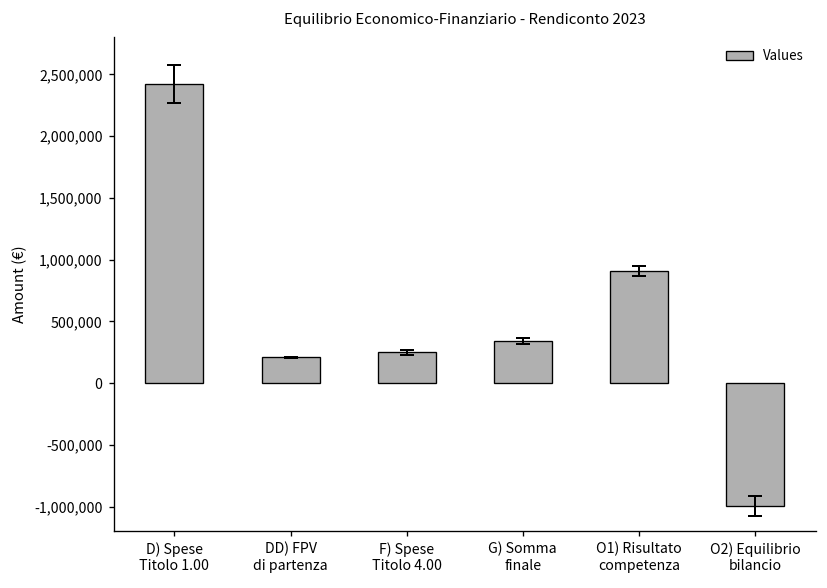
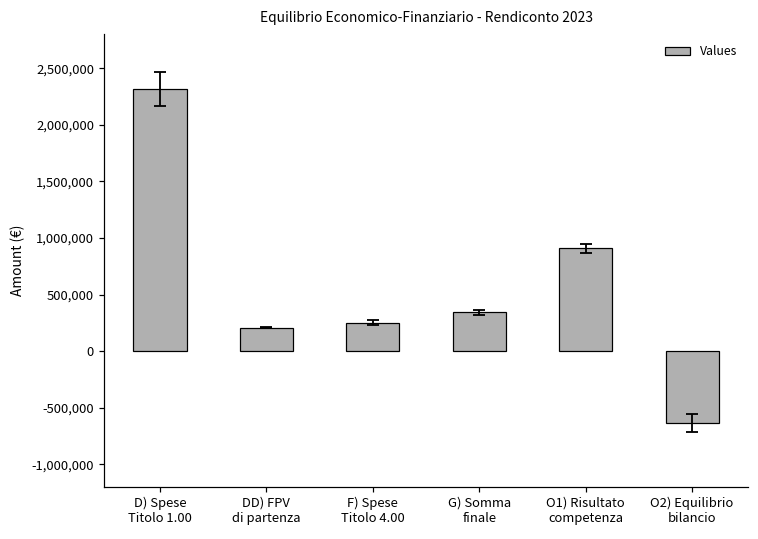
  {
    "Values": {
-     "D) Spese Titolo 1.00": "2,420,000",
+     "D) Spese Titolo 1.00": "2,320,000",
      "DD) FPV di partenza": "210,000",
      "F) Spese Titolo 4.00": "250,000",
      "G) Somma finale": "340,000",
      "O1) Risultato competenza": "910,000",
-     "O2) Equilibrio bilancio": "-990,000"
+     "O2) Equilibrio bilancio": "-630,000"
    }
  }
